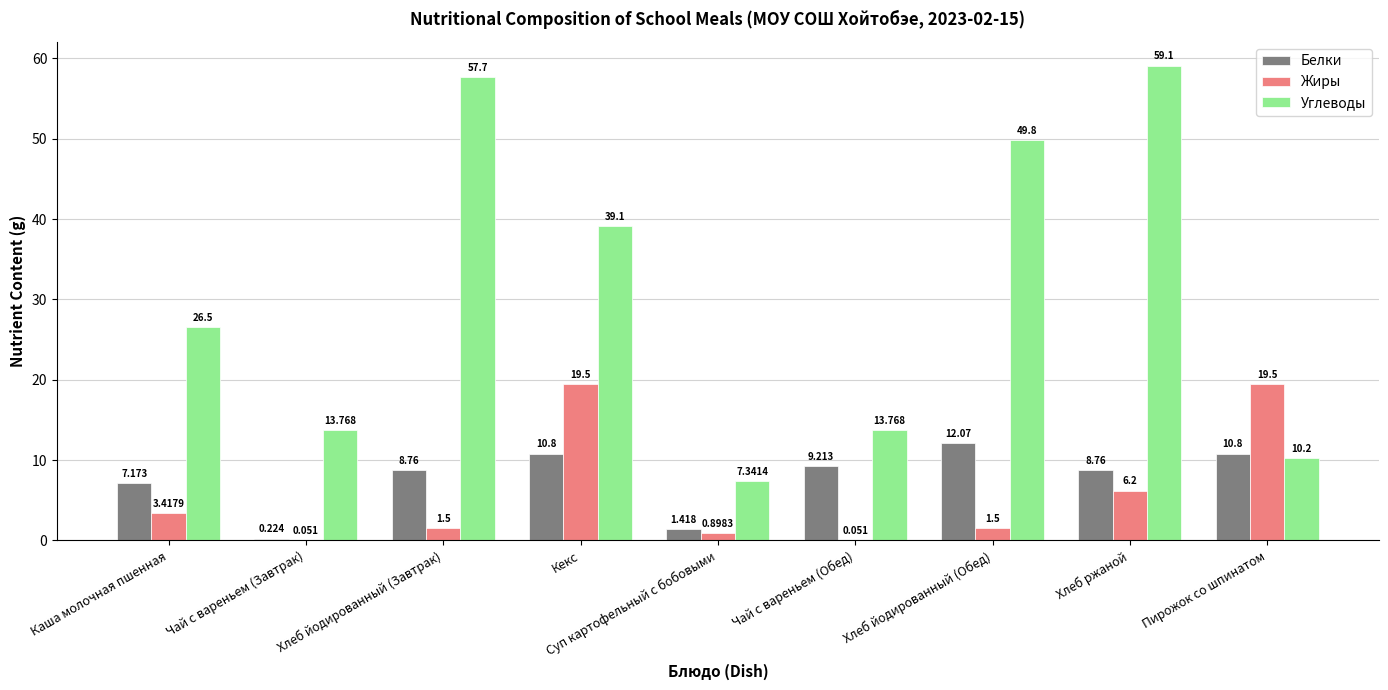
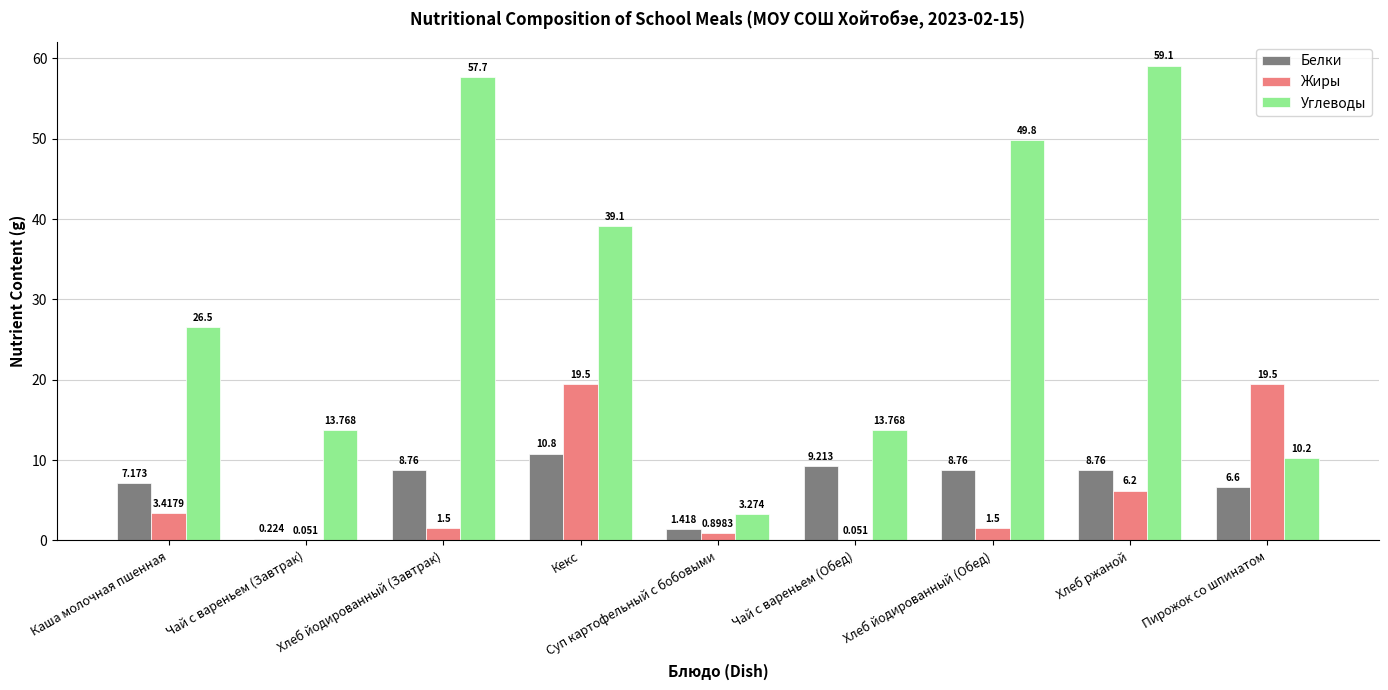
  {
    "Белки": {
      "Каша молочная пшенная": 7.173,
      "Чай с вареньем (Завтрак)": 0.224,
      "Хлеб йодированный (Завтрак)": 8.76,
      "Кекс": 10.8,
      "Суп картофельный с бобовыми": 1.418,
      "Чай с вареньем (Обед)": 9.213,
-     "Хлеб йодированный (Обед)": 12.07,
+     "Хлеб йодированный (Обед)": 8.76,
      "Хлеб ржаной": 8.76,
-     "Пирожок со шпинатом": 10.8
+     "Пирожок со шпинатом": 6.6
    },
    "Жиры": {
      "Каша молочная пшенная": 3.4179,
      "Чай с вареньем (Завтрак)": 0.051,
      "Хлеб йодированный (Завтрак)": 1.5,
      "Кекс": 19.5,
      "Суп картофельный с бобовыми": 0.8983,
      "Чай с вареньем (Обед)": 0.051,
      "Хлеб йодированный (Обед)": 1.5,
      "Хлеб ржаной": 6.2,
      "Пирожок со шпинатом": 19.5
    },
    "Углеводы": {
      "Каша молочная пшенная": 26.5,
      "Чай с вареньем (Завтрак)": 13.768,
      "Хлеб йодированный (Завтрак)": 57.7,
      "Кекс": 39.1,
-     "Суп картофельный с бобовыми": 7.3414,
+     "Суп картофельный с бобовыми": 3.274,
      "Чай с вареньем (Обед)": 13.768,
      "Хлеб йодированный (Обед)": 49.8,
      "Хлеб ржаной": 59.1,
      "Пирожок со шпинатом": 10.2
    }
  }
